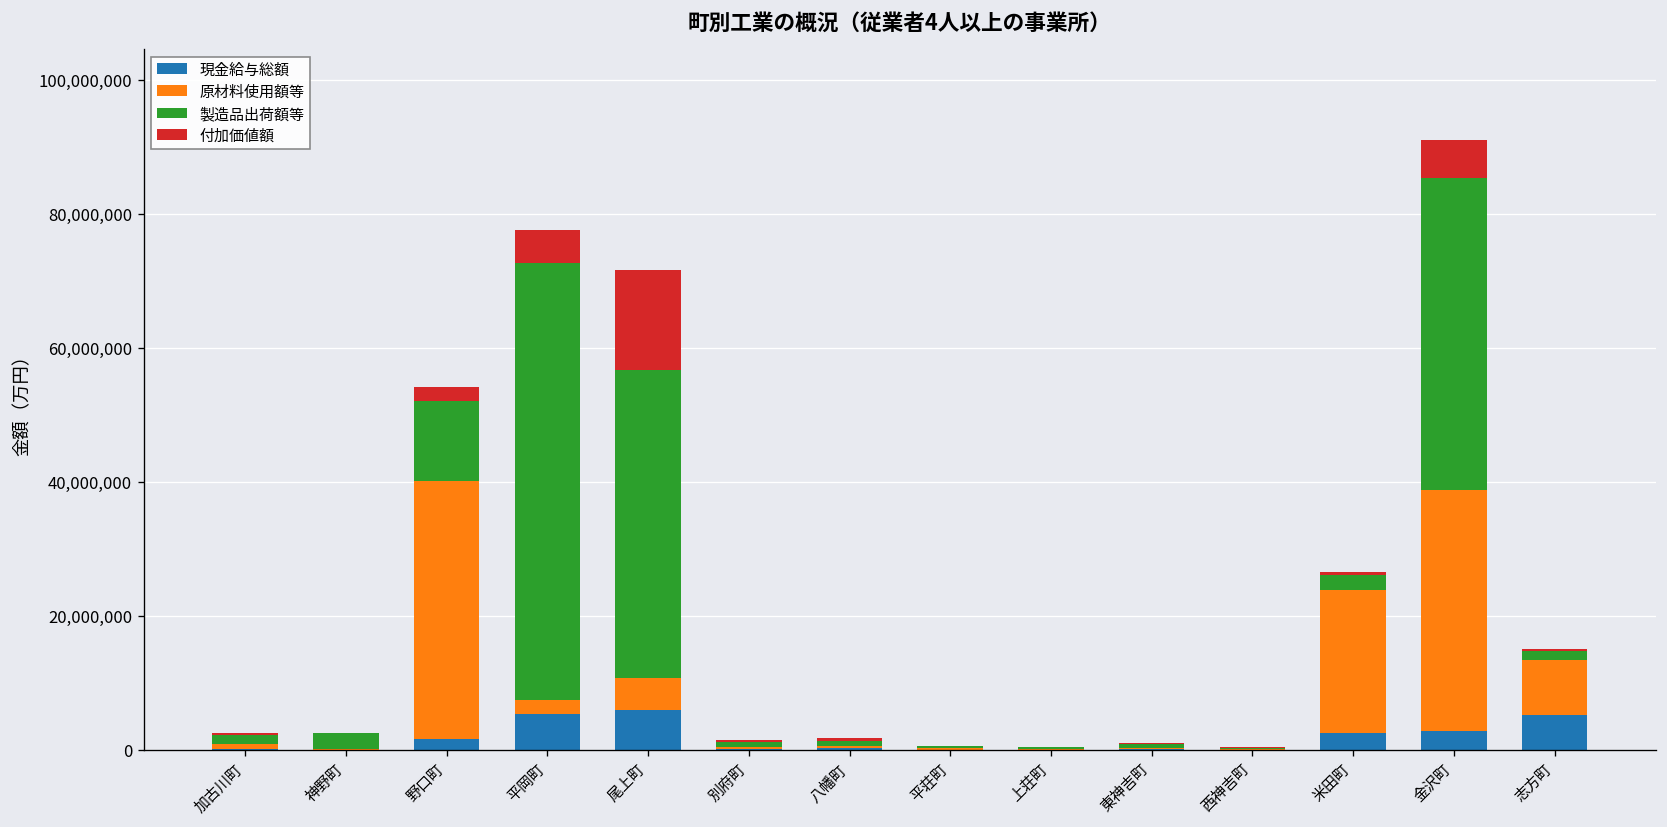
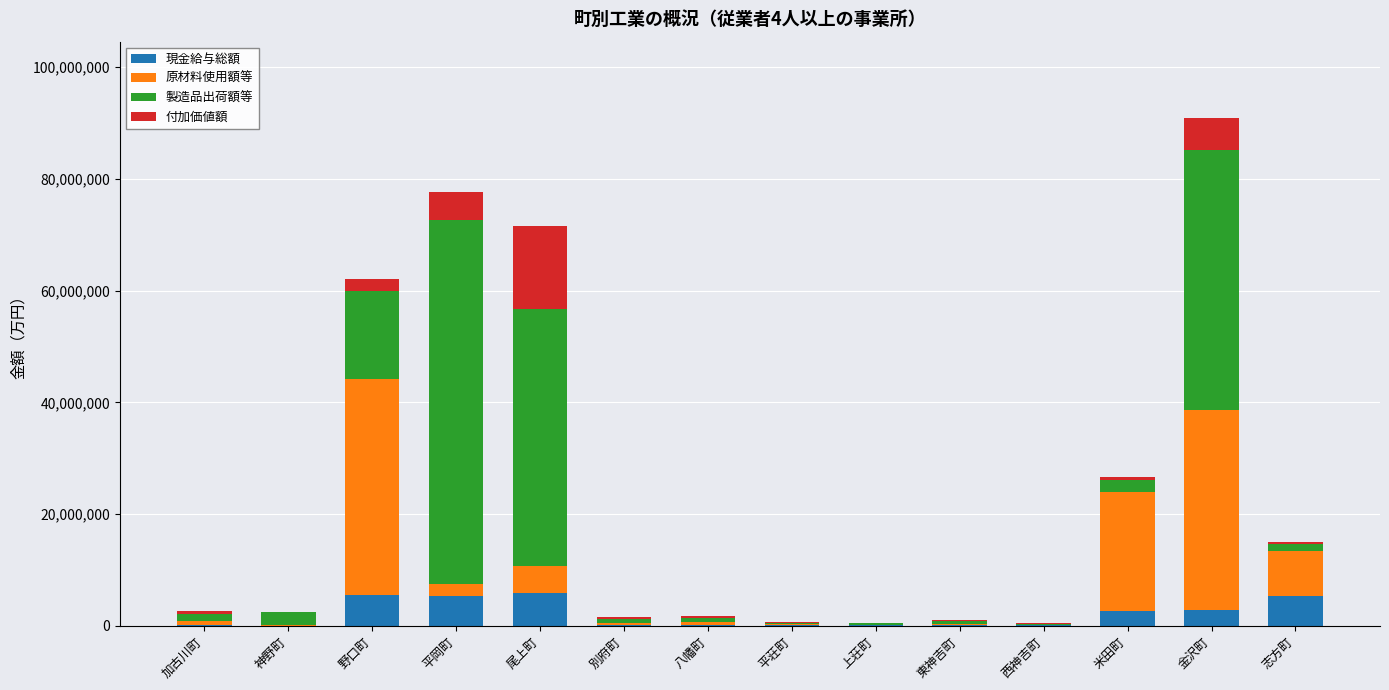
  {
    "現金給与総額": {
-     "野口町": "2,000,000",
+     "野口町": "6,000,000",
      "平岡町": "5,000,000",
      "尾上町": "6,000,000",
      "米田町": "3,000,000",
      "金沢町": "3,000,000",
      "志方町": "5,000,000"
    },
    "原材料使用額等": {
      "加古川町": "1,000,000",
      "野口町": "39,000,000",
      "平岡町": "2,000,000",
      "尾上町": "5,000,000",
      "米田町": "21,000,000",
      "金沢町": "36,000,000",
      "志方町": "8,000,000"
    },
    "製造品出荷額等": {
      "加古川町": "1,000,000",
      "神野町": "2,000,000",
-     "野口町": "12,000,000",
+     "野口町": "16,000,000",
      "平岡町": "65,000,000",
      "尾上町": "46,000,000",
      "別府町": "1,000,000",
      "八幡町": "1,000,000",
      "東神吉町": "0",
      "米田町": "2,000,000",
      "金沢町": "47,000,000",
      "志方町": "1,000,000"
    },
    "付加価値額": {
      "野口町": "2,000,000",
      "平岡町": "5,000,000",
      "尾上町": "15,000,000",
      "米田町": "1,000,000",
      "金沢町": "6,000,000"
    }
  }
